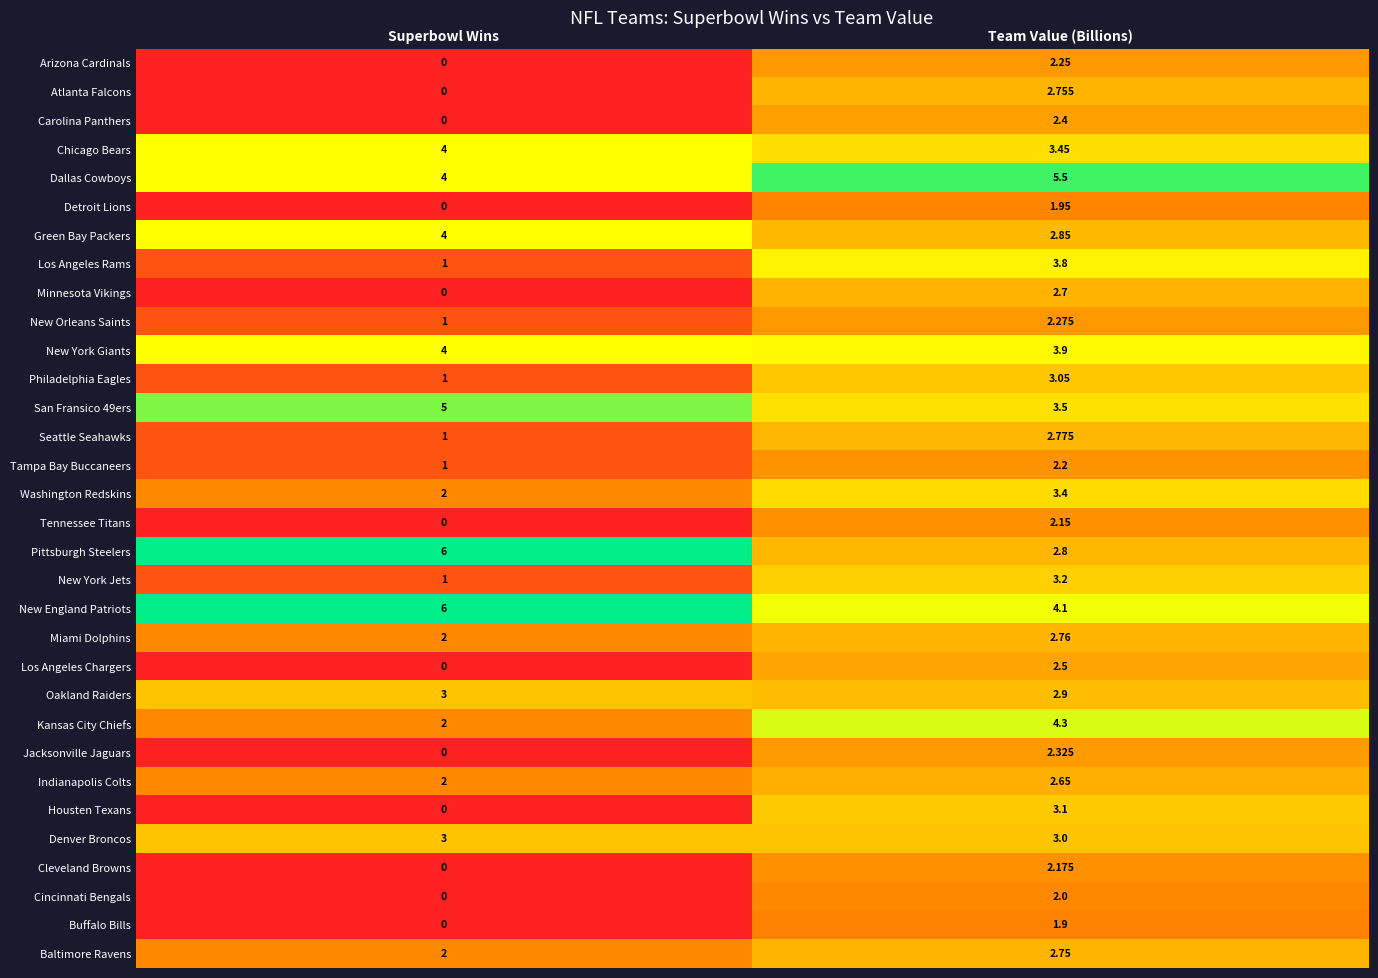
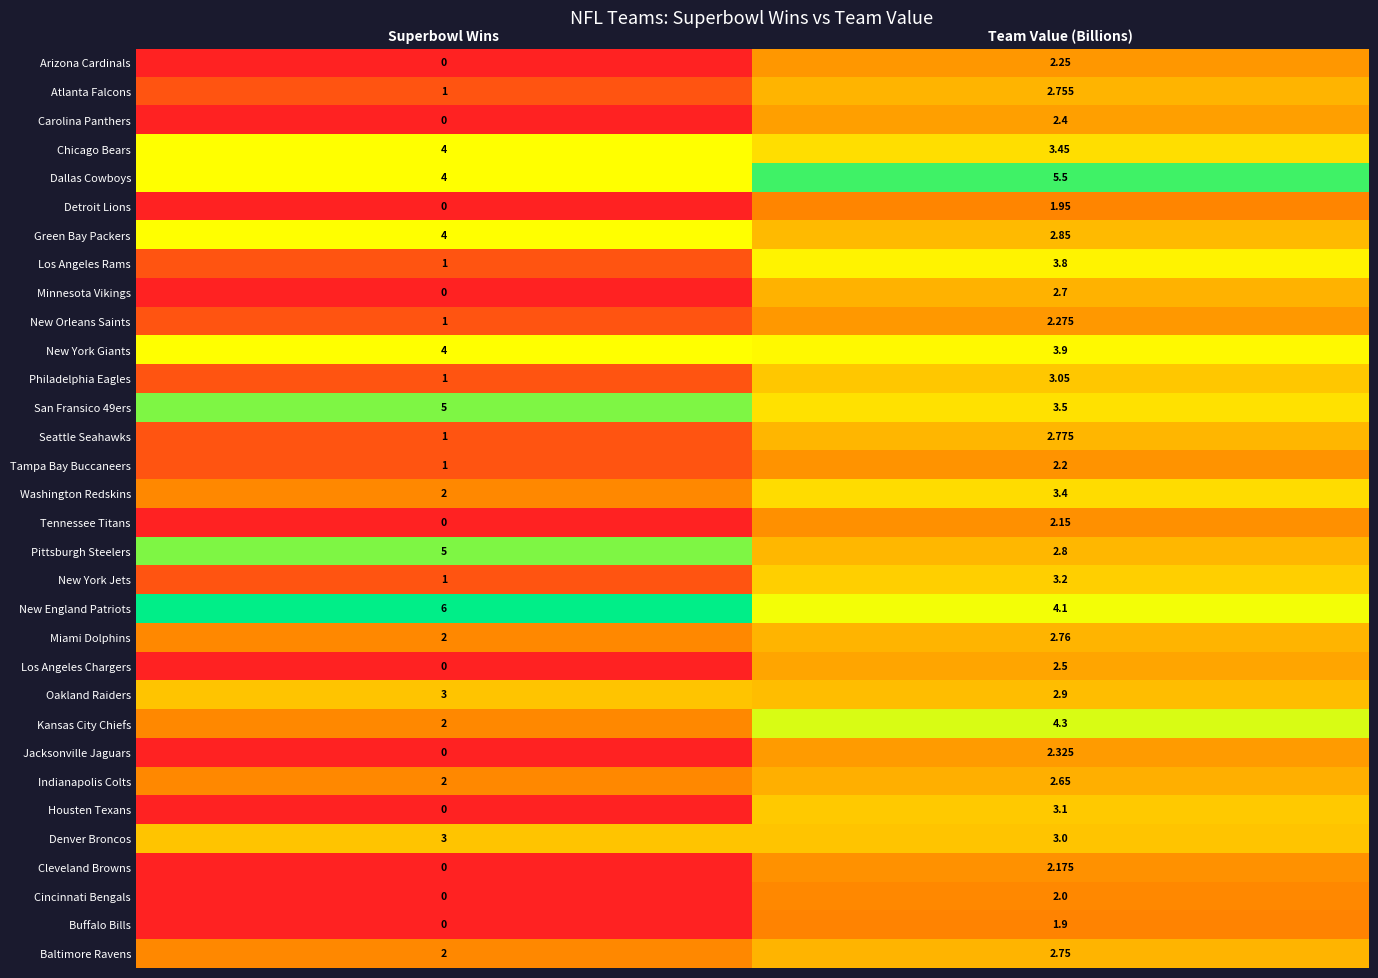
  {
    "Arizona Cardinals": {
      "Superbowl Wins": 0,
      "Team Value (Billions)": 2.25
    },
    "Atlanta Falcons": {
-     "Superbowl Wins": 0,
+     "Superbowl Wins": 1,
      "Team Value (Billions)": 2.755
    },
    "Carolina Panthers": {
      "Superbowl Wins": 0,
      "Team Value (Billions)": 2.4
    },
    "Chicago Bears": {
      "Superbowl Wins": 4,
      "Team Value (Billions)": 3.45
    },
    "Dallas Cowboys": {
      "Superbowl Wins": 4,
      "Team Value (Billions)": 5.5
    },
    "Detroit Lions": {
      "Superbowl Wins": 0,
      "Team Value (Billions)": 1.95
    },
    "Green Bay Packers": {
      "Superbowl Wins": 4,
      "Team Value (Billions)": 2.85
    },
    "Los Angeles Rams": {
      "Superbowl Wins": 1,
      "Team Value (Billions)": 3.8
    },
    "Minnesota Vikings": {
      "Superbowl Wins": 0,
      "Team Value (Billions)": 2.7
    },
    "New Orleans Saints": {
      "Superbowl Wins": 1,
      "Team Value (Billions)": 2.275
    },
    "New York Giants": {
      "Superbowl Wins": 4,
      "Team Value (Billions)": 3.9
    },
    "Philadelphia Eagles": {
      "Superbowl Wins": 1,
      "Team Value (Billions)": 3.05
    },
    "San Fransico 49ers": {
      "Superbowl Wins": 5,
      "Team Value (Billions)": 3.5
    },
    "Seattle Seahawks": {
      "Superbowl Wins": 1,
      "Team Value (Billions)": 2.775
    },
    "Tampa Bay Buccaneers": {
      "Superbowl Wins": 1,
      "Team Value (Billions)": 2.2
    },
    "Washington Redskins": {
      "Superbowl Wins": 2,
      "Team Value (Billions)": 3.4
    },
    "Tennessee Titans": {
      "Superbowl Wins": 0,
      "Team Value (Billions)": 2.15
    },
    "Pittsburgh Steelers": {
-     "Superbowl Wins": 6,
+     "Superbowl Wins": 5,
      "Team Value (Billions)": 2.8
    },
    "New York Jets": {
      "Superbowl Wins": 1,
      "Team Value (Billions)": 3.2
    },
    "New England Patriots": {
      "Superbowl Wins": 6,
      "Team Value (Billions)": 4.1
    },
    "Miami Dolphins": {
      "Superbowl Wins": 2,
      "Team Value (Billions)": 2.76
    },
    "Los Angeles Chargers": {
      "Superbowl Wins": 0,
      "Team Value (Billions)": 2.5
    },
    "Oakland Raiders": {
      "Superbowl Wins": 3,
      "Team Value (Billions)": 2.9
    },
    "Kansas City Chiefs": {
      "Superbowl Wins": 2,
      "Team Value (Billions)": 4.3
    },
    "Jacksonville Jaguars": {
      "Superbowl Wins": 0,
      "Team Value (Billions)": 2.325
    },
    "Indianapolis Colts": {
      "Superbowl Wins": 2,
      "Team Value (Billions)": 2.65
    },
    "Housten Texans": {
      "Superbowl Wins": 0,
      "Team Value (Billions)": 3.1
    },
    "Denver Broncos": {
      "Superbowl Wins": 3,
      "Team Value (Billions)": 3.0
    },
    "Cleveland Browns": {
      "Superbowl Wins": 0,
      "Team Value (Billions)": 2.175
    },
    "Cincinnati Bengals": {
      "Superbowl Wins": 0,
      "Team Value (Billions)": 2.0
    },
    "Buffalo Bills": {
      "Superbowl Wins": 0,
      "Team Value (Billions)": 1.9
    },
    "Baltimore Ravens": {
      "Superbowl Wins": 2,
      "Team Value (Billions)": 2.75
    }
  }
